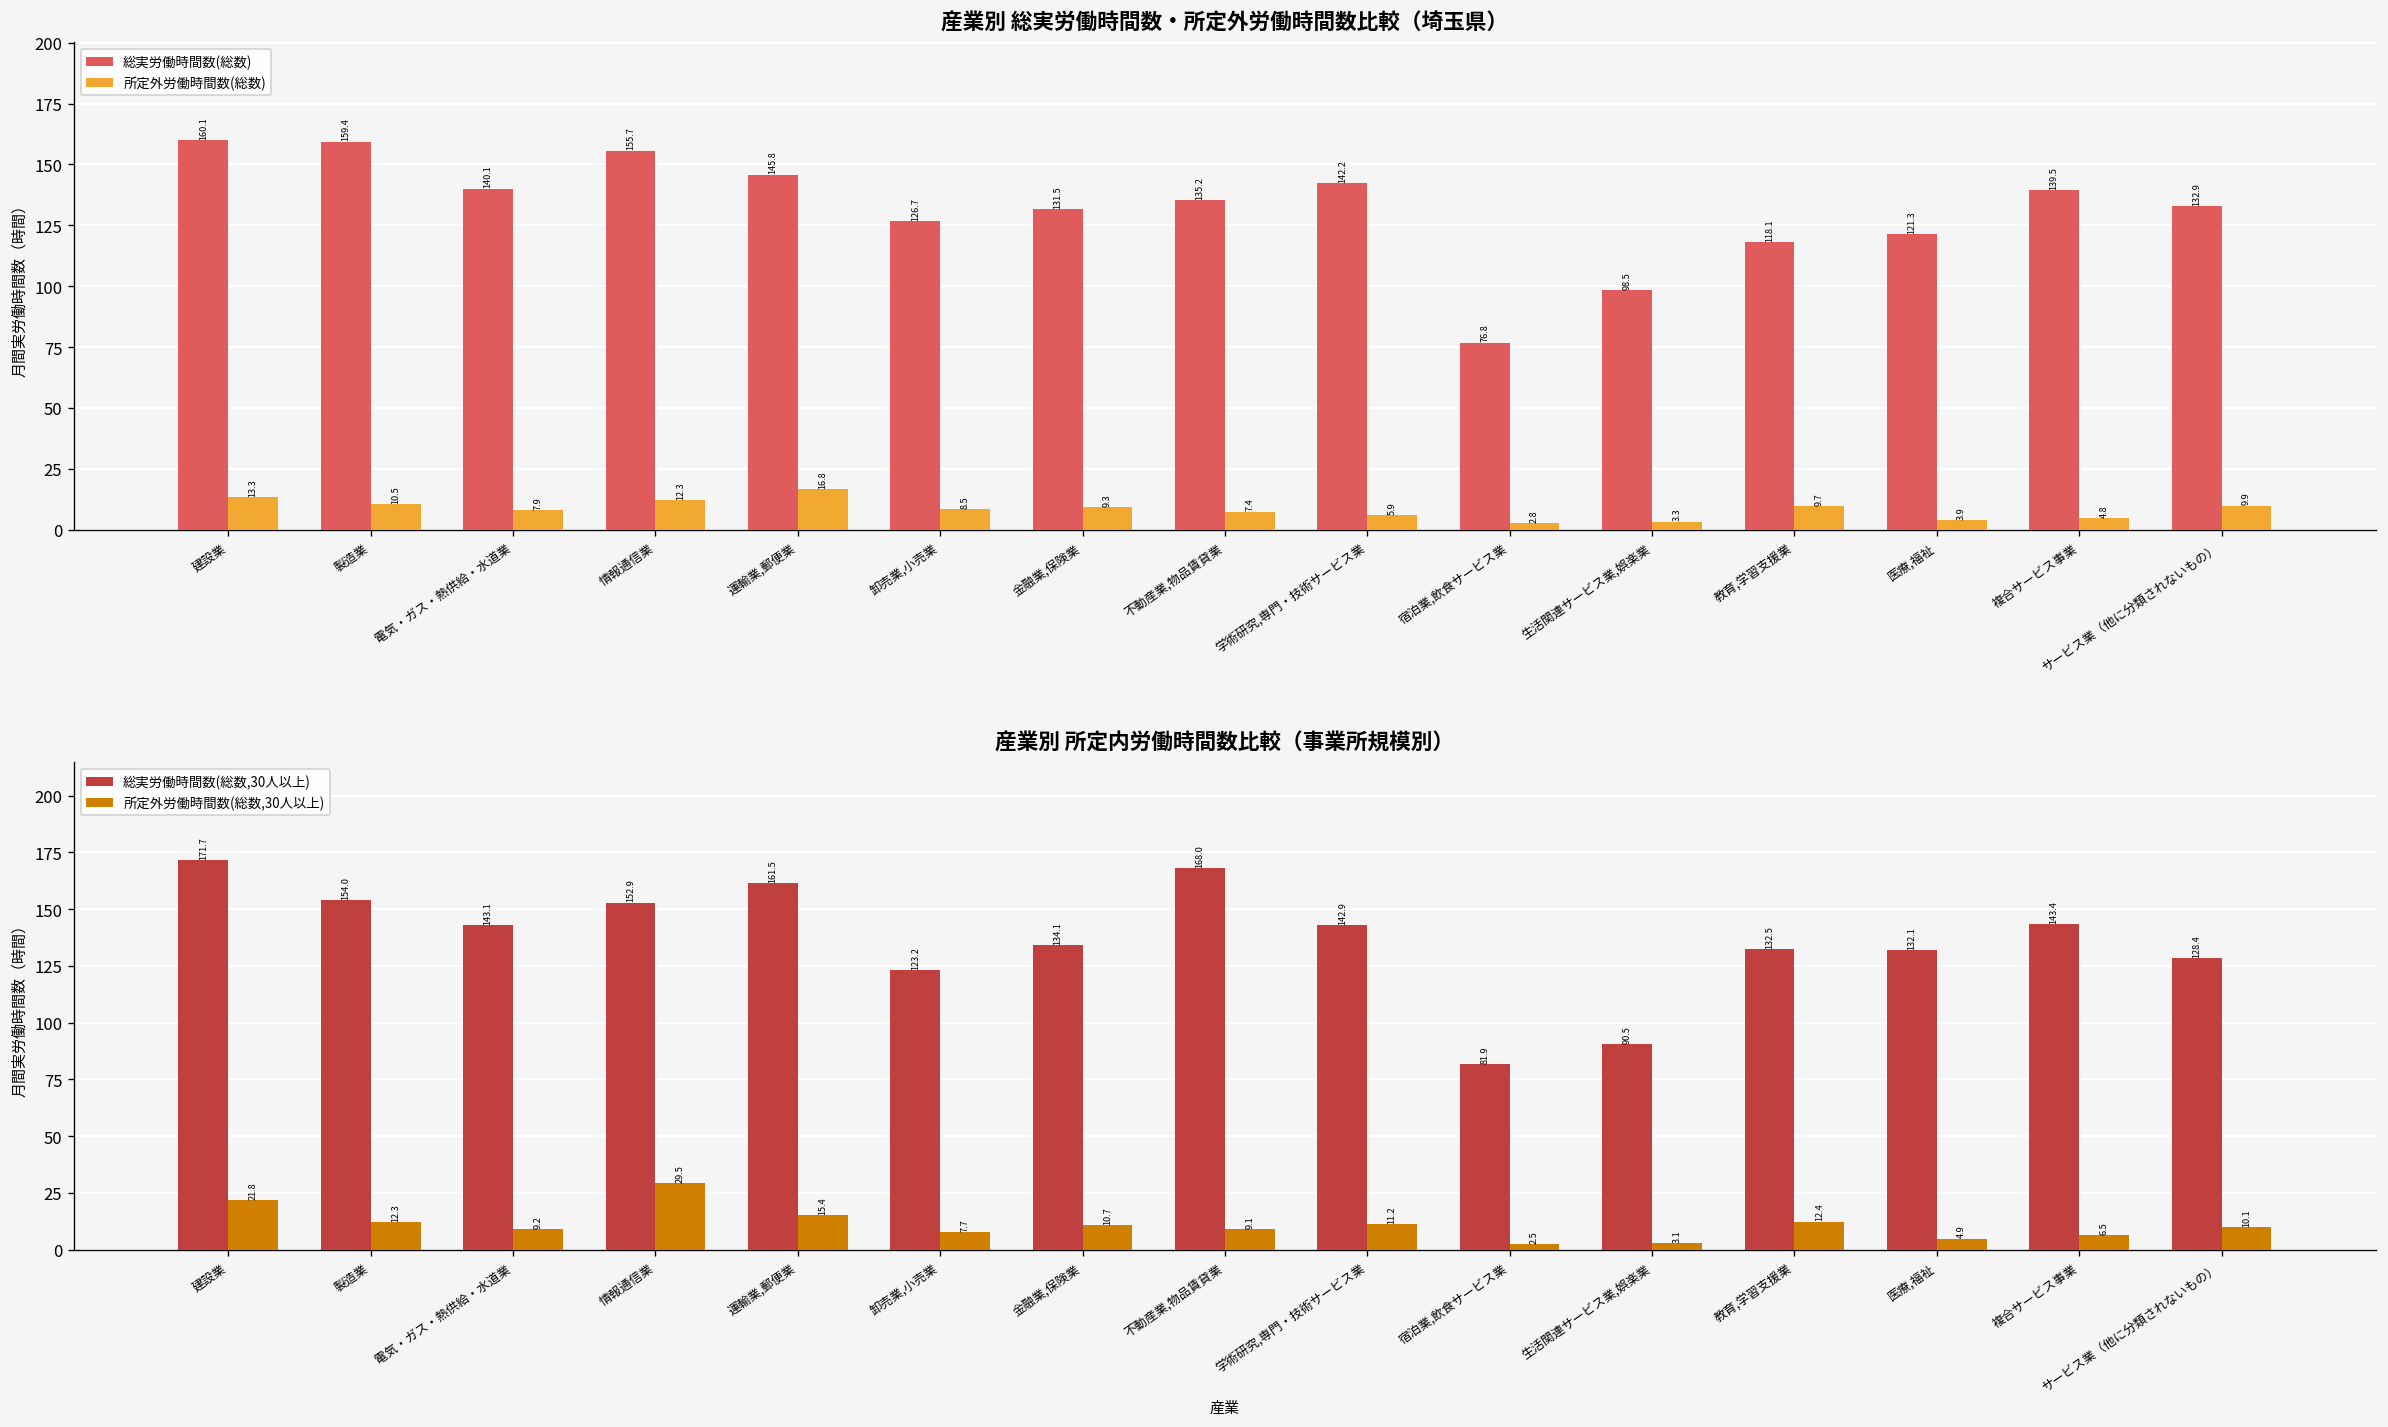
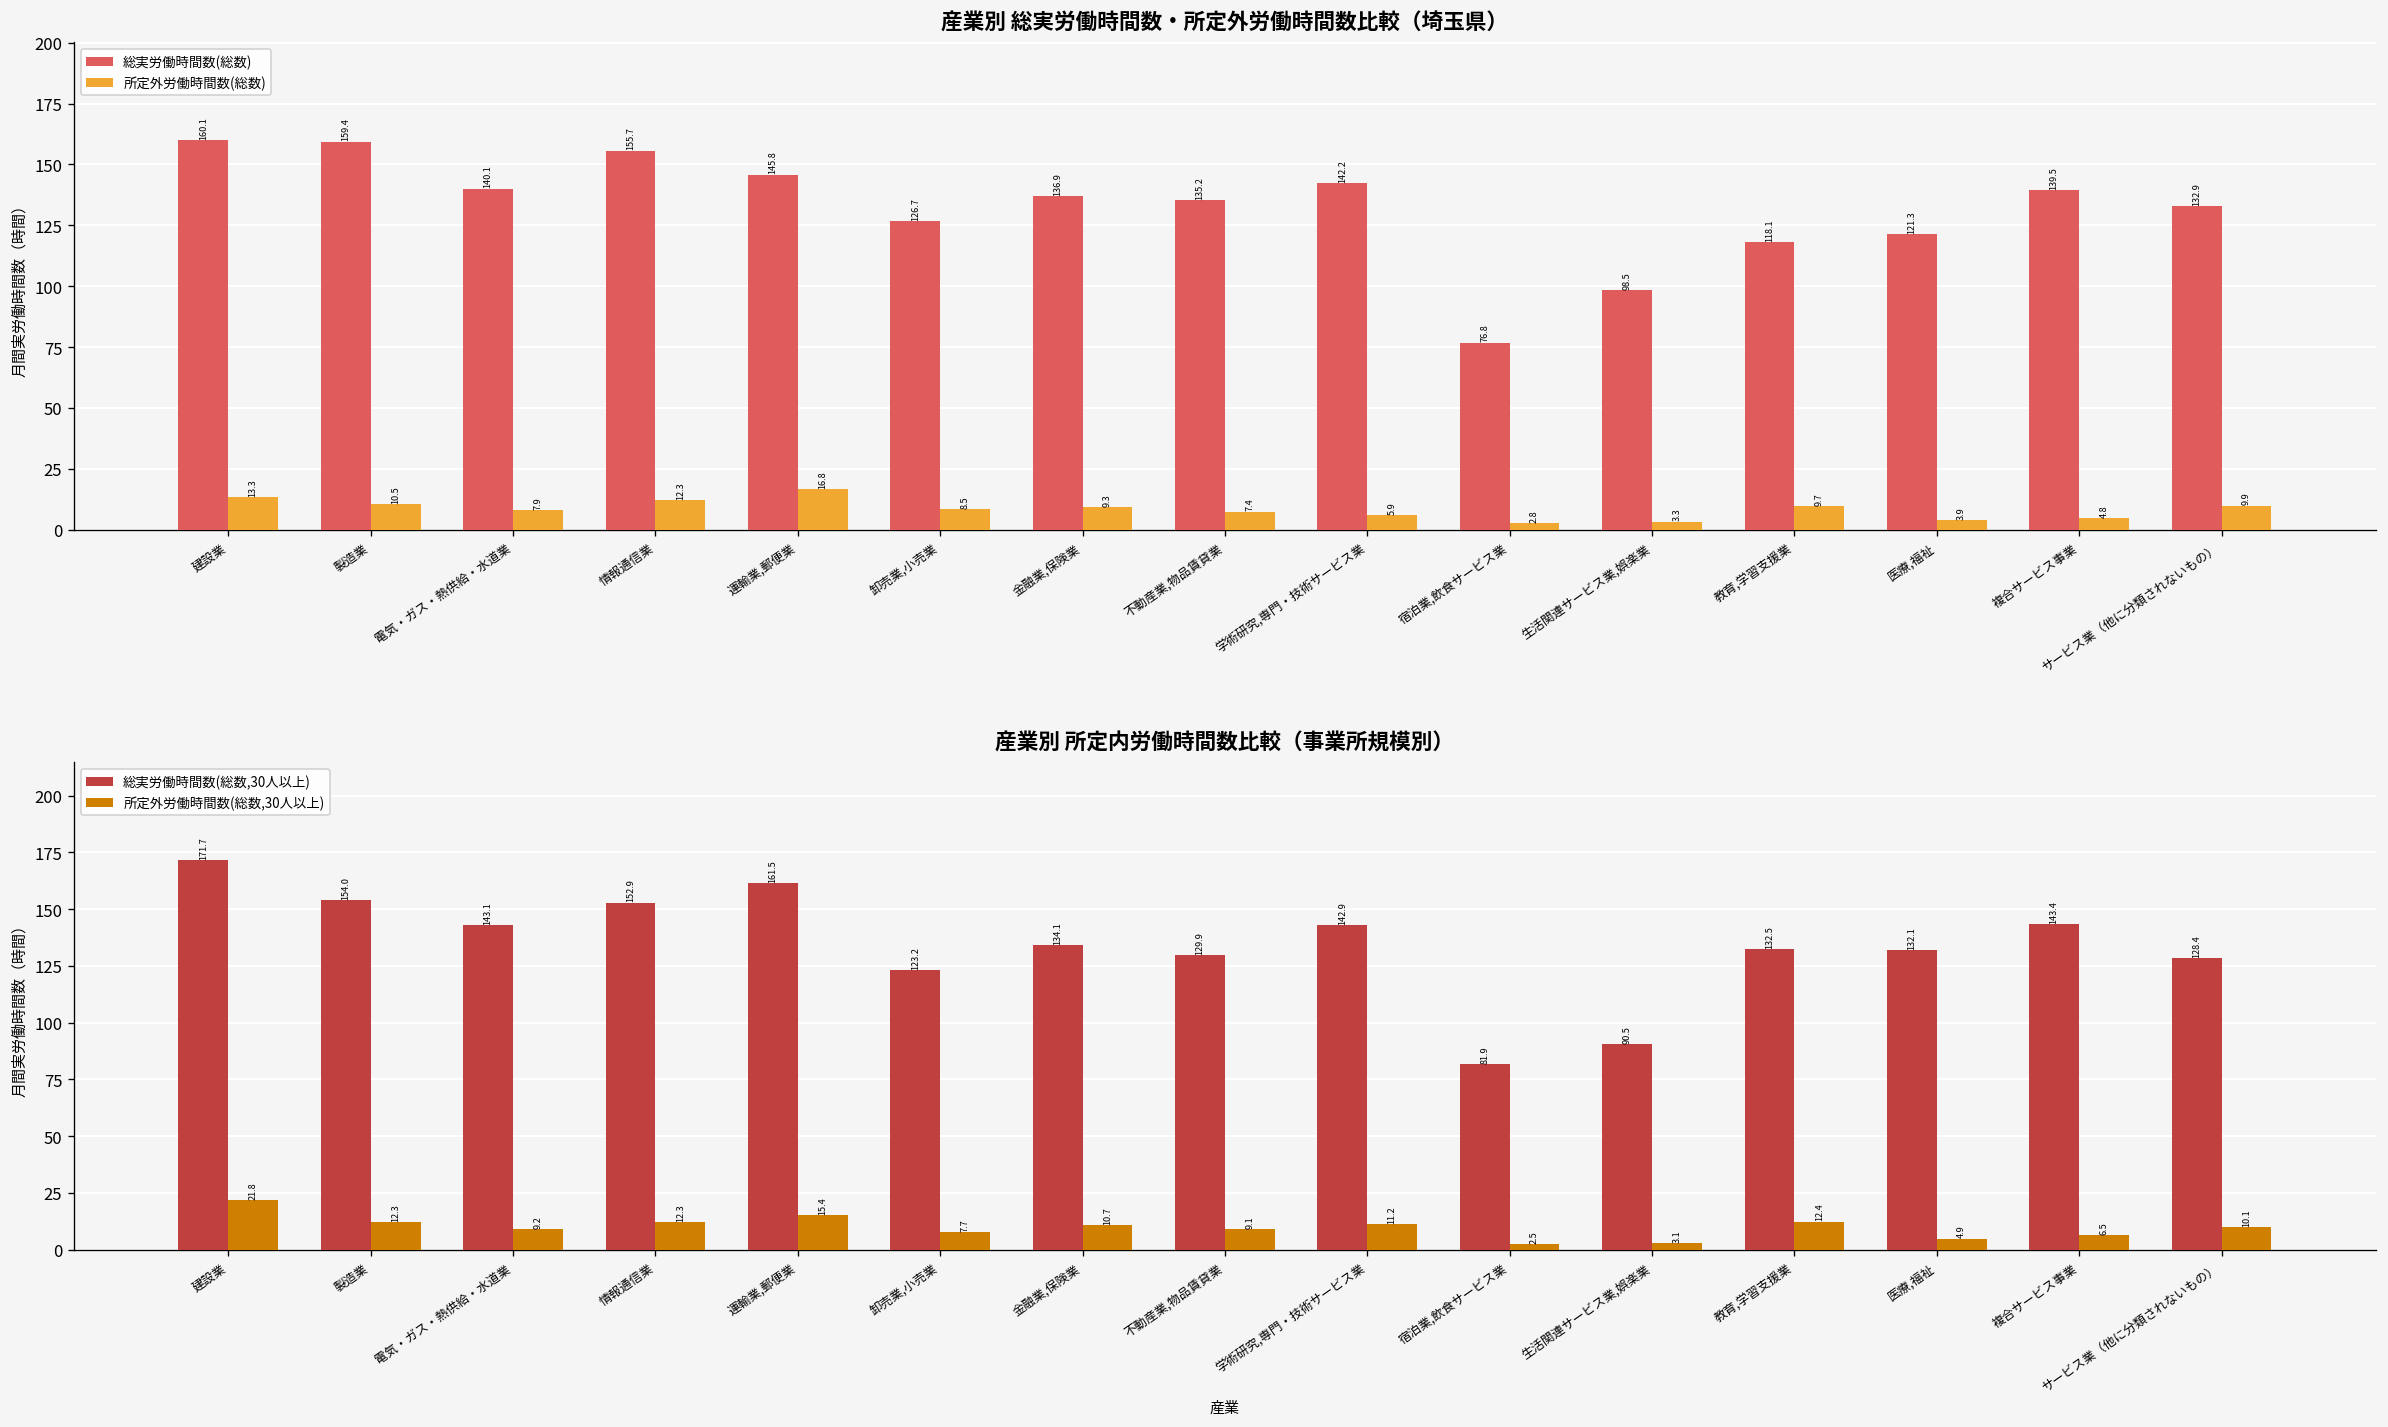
  {
    "産業別 総実労働時間数・所定外労働時間数比較（埼玉県）": {
      "総実労働時間数(総数)": {
        "建設業": 160.1,
        "製造業": 159.4,
        "電気・ガス・熱供給・水道業": 140.1,
        "情報通信業": 155.7,
        "運輸業,郵便業": 145.8,
        "卸売業,小売業": 126.7,
-       "金融業,保険業": 131.5,
+       "金融業,保険業": 136.9,
        "不動産業,物品賃貸業": 135.2,
        "学術研究,専門・技術サービス業": 142.2,
        "宿泊業,飲食サービス業": 76.8,
        "生活関連サービス業,娯楽業": 98.5,
        "教育,学習支援業": 118.1,
        "医療,福祉": 121.3,
        "複合サービス事業": 139.5,
        "サービス業（他に分類されないもの）": 132.9
      },
      "所定外労働時間数(総数)": {
        "建設業": 13.3,
        "製造業": 10.5,
        "電気・ガス・熱供給・水道業": 7.9,
        "情報通信業": 12.3,
        "運輸業,郵便業": 16.8,
        "卸売業,小売業": 8.5,
        "金融業,保険業": 9.3,
        "不動産業,物品賃貸業": 7.4,
        "学術研究,専門・技術サービス業": 5.9,
        "宿泊業,飲食サービス業": 2.8,
        "生活関連サービス業,娯楽業": 3.3,
        "教育,学習支援業": 9.7,
        "医療,福祉": 3.9,
        "複合サービス事業": 4.8,
        "サービス業（他に分類されないもの）": 9.9
      }
    },
    "産業別 所定内労働時間数比較（事業所規模別）": {
      "総実労働時間数(総数,30人以上)": {
        "建設業": 171.7,
        "製造業": 154.0,
        "電気・ガス・熱供給・水道業": 143.1,
        "情報通信業": 152.9,
        "運輸業,郵便業": 161.5,
        "卸売業,小売業": 123.2,
        "金融業,保険業": 134.1,
-       "不動産業,物品賃貸業": 168.0,
+       "不動産業,物品賃貸業": 129.9,
        "学術研究,専門・技術サービス業": 142.9,
        "宿泊業,飲食サービス業": 81.9,
        "生活関連サービス業,娯楽業": 90.5,
        "教育,学習支援業": 132.5,
        "医療,福祉": 132.1,
        "複合サービス事業": 143.4,
        "サービス業（他に分類されないもの）": 128.4
      },
      "所定外労働時間数(総数,30人以上)": {
        "建設業": 21.8,
        "製造業": 12.3,
        "電気・ガス・熱供給・水道業": 9.2,
-       "情報通信業": 29.5,
+       "情報通信業": 12.3,
        "運輸業,郵便業": 15.4,
        "卸売業,小売業": 7.7,
        "金融業,保険業": 10.7,
        "不動産業,物品賃貸業": 9.1,
        "学術研究,専門・技術サービス業": 11.2,
        "宿泊業,飲食サービス業": 2.5,
        "生活関連サービス業,娯楽業": 3.1,
        "教育,学習支援業": 12.4,
        "医療,福祉": 4.9,
        "複合サービス事業": 6.5,
        "サービス業（他に分類されないもの）": 10.1
      }
    }
  }
